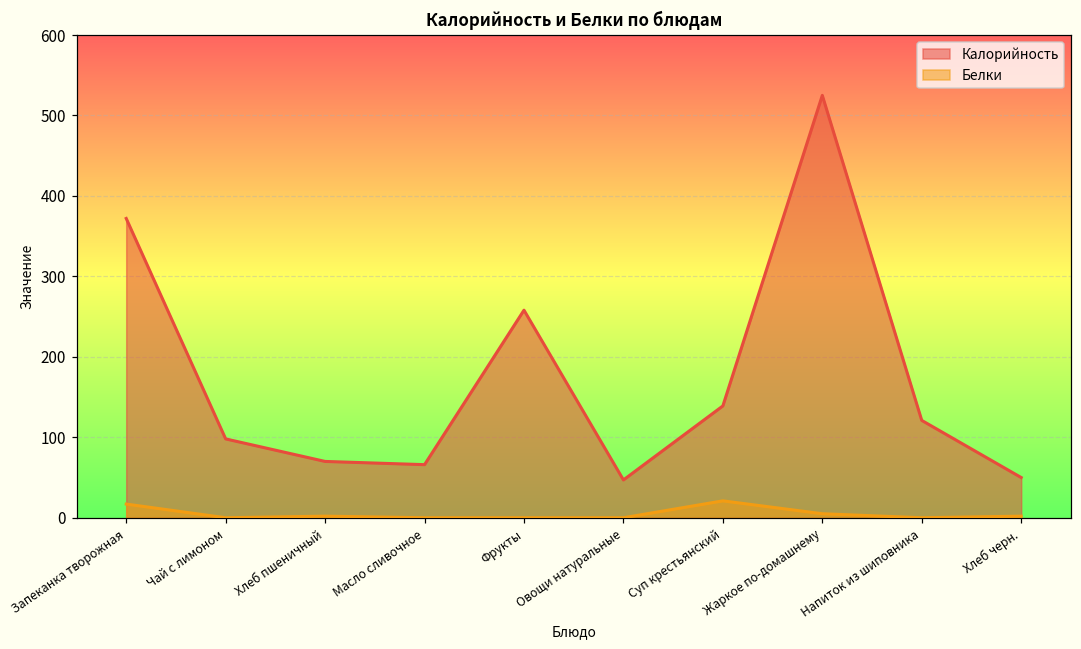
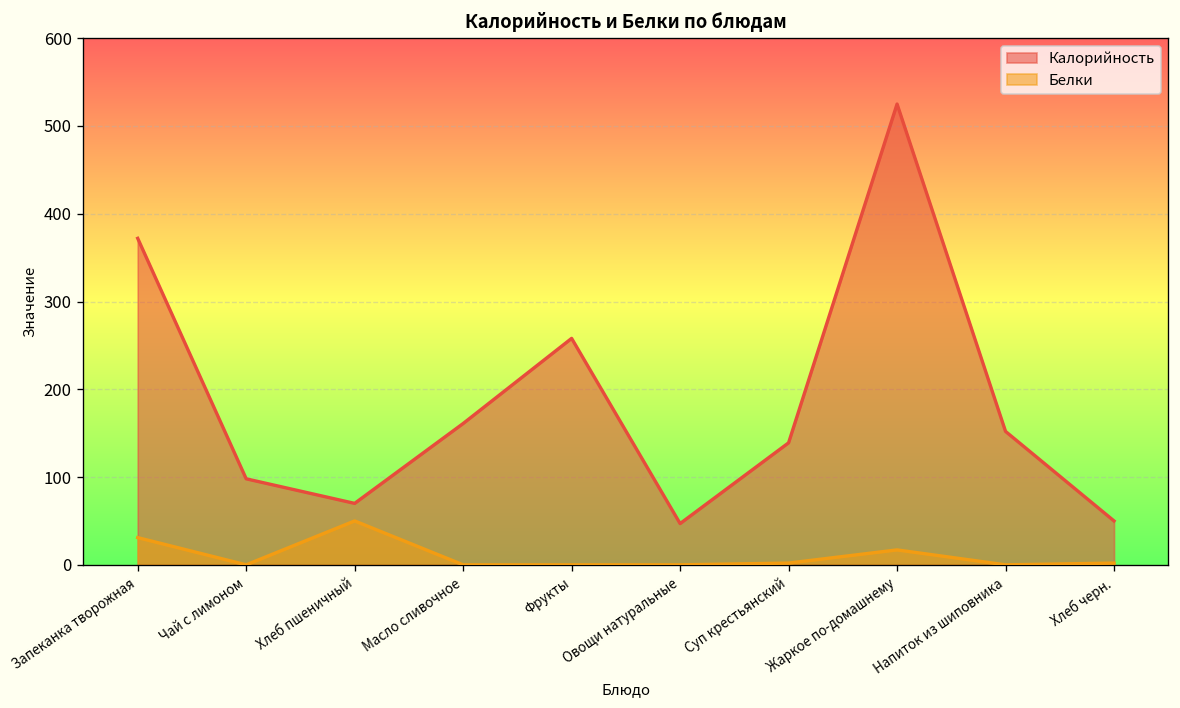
  {
    "Калорийность": {
      "Запеканка творожная": 370,
      "Чай с лимоном": 100,
      "Хлеб пшеничный": 70,
-     "Масло сливочное": 70,
+     "Масло сливочное": 160,
      "Фрукты": 260,
      "Овощи натуральные": 50,
      "Суп крестьянский": 140,
      "Жаркое по-домашнему": 530,
-     "Напиток из шиповника": 120,
+     "Напиток из шиповника": 150,
      "Хлеб черн.": 50
    },
    "Белки": {
-     "Запеканка творожная": 20,
+     "Запеканка творожная": 30,
      "Чай с лимоном": 0,
-     "Хлеб пшеничный": 0,
+     "Хлеб пшеничный": 50,
      "Масло сливочное": 0,
      "Фрукты": 0,
      "Овощи натуральные": 0,
-     "Суп крестьянский": 20,
-     "Жаркое по-домашнему": 10,
+     "Суп крестьянский": 0,
+     "Жаркое по-домашнему": 20,
      "Напиток из шиповника": 0,
      "Хлеб черн.": 0
    }
  }
